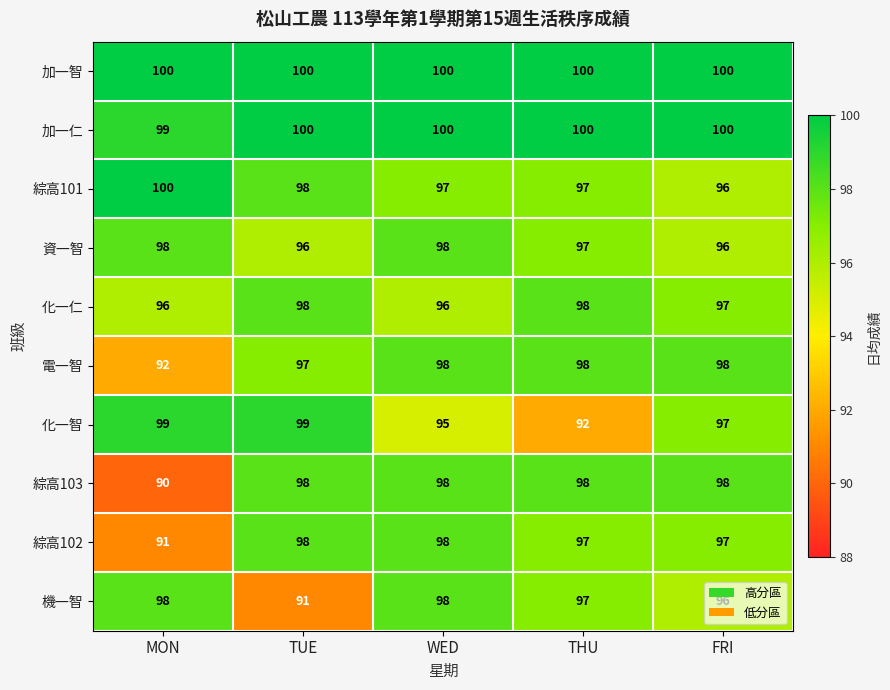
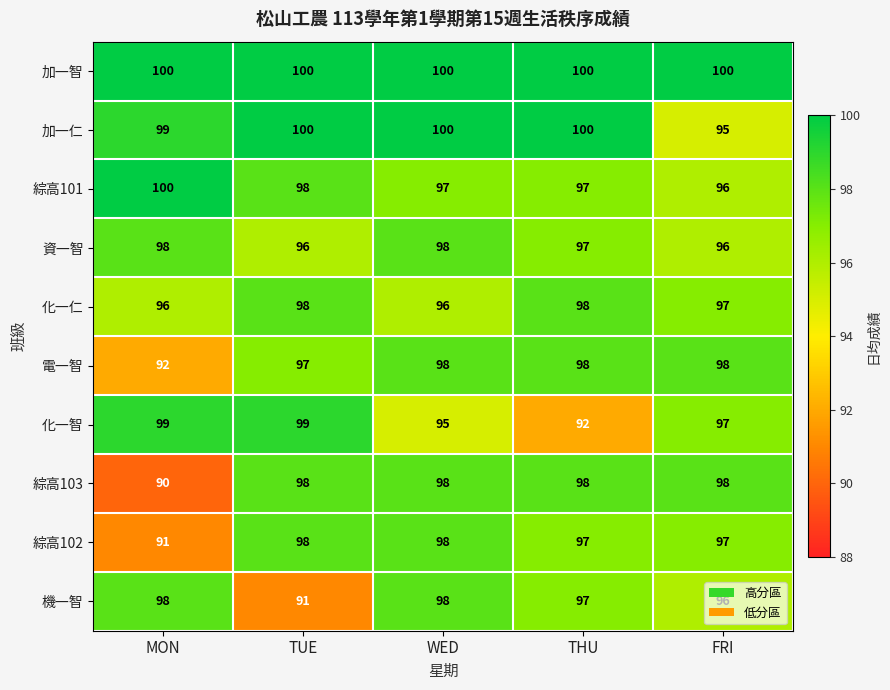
  {
    "加一智": {
      "MON": 100,
      "TUE": 100,
      "WED": 100,
      "THU": 100,
      "FRI": 100
    },
    "加一仁": {
      "MON": 99,
      "TUE": 100,
      "WED": 100,
      "THU": 100,
-     "FRI": 100
+     "FRI": 95
    },
    "綜高101": {
      "MON": 100,
      "TUE": 98,
      "WED": 97,
      "THU": 97,
      "FRI": 96
    },
    "資一智": {
      "MON": 98,
      "TUE": 96,
      "WED": 98,
      "THU": 97,
      "FRI": 96
    },
    "化一仁": {
      "MON": 96,
      "TUE": 98,
      "WED": 96,
      "THU": 98,
      "FRI": 97
    },
    "電一智": {
      "MON": 92,
      "TUE": 97,
      "WED": 98,
      "THU": 98,
      "FRI": 98
    },
    "化一智": {
      "MON": 99,
      "TUE": 99,
      "WED": 95,
      "THU": 92,
      "FRI": 97
    },
    "綜高103": {
      "MON": 90,
      "TUE": 98,
      "WED": 98,
      "THU": 98,
      "FRI": 98
    },
    "綜高102": {
      "MON": 91,
      "TUE": 98,
      "WED": 98,
      "THU": 97,
      "FRI": 97
    },
    "機一智": {
      "MON": 98,
      "TUE": 91,
      "WED": 98,
      "THU": 97
    }
  }
